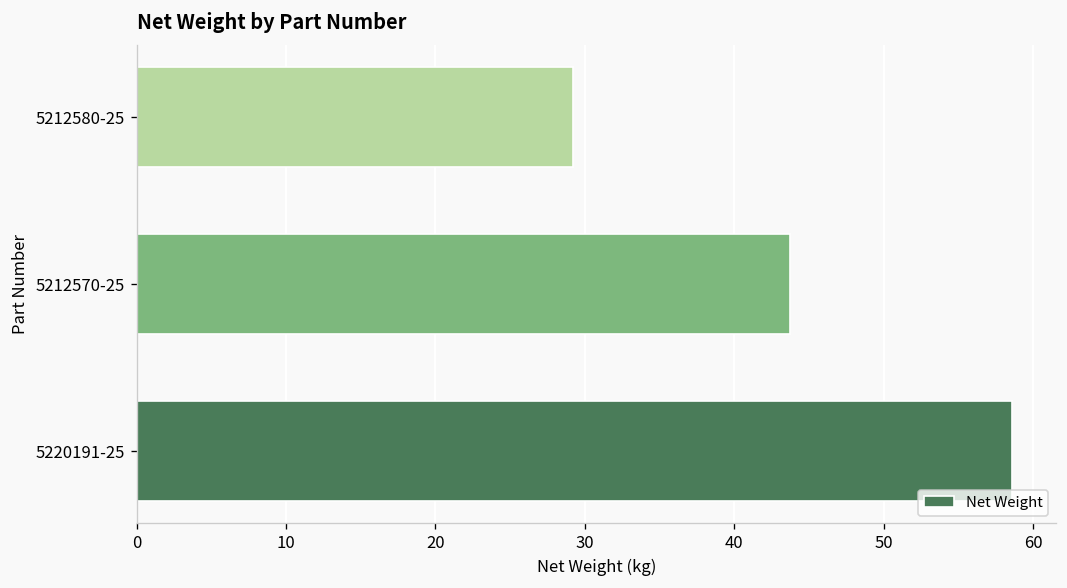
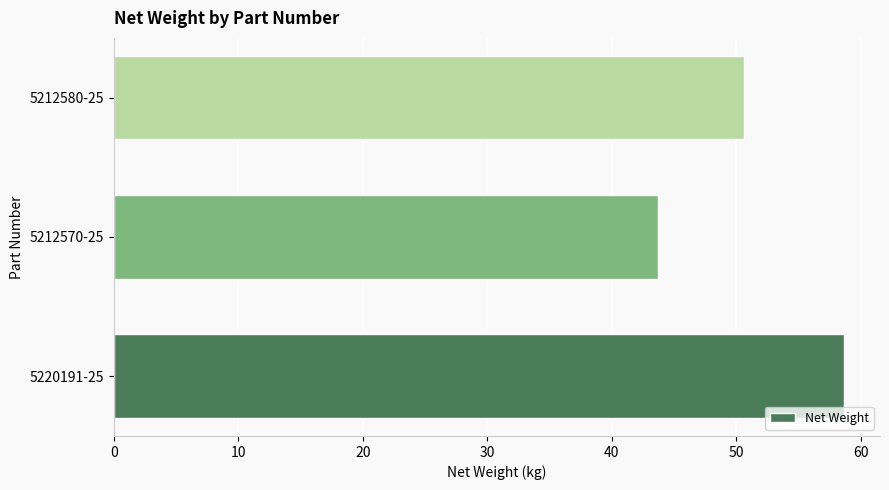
  {
-   "5212580-25": 29.2,
+   "5212580-25": 50.6,
    "5212570-25": 43.7,
    "5220191-25": 58.6
  }
